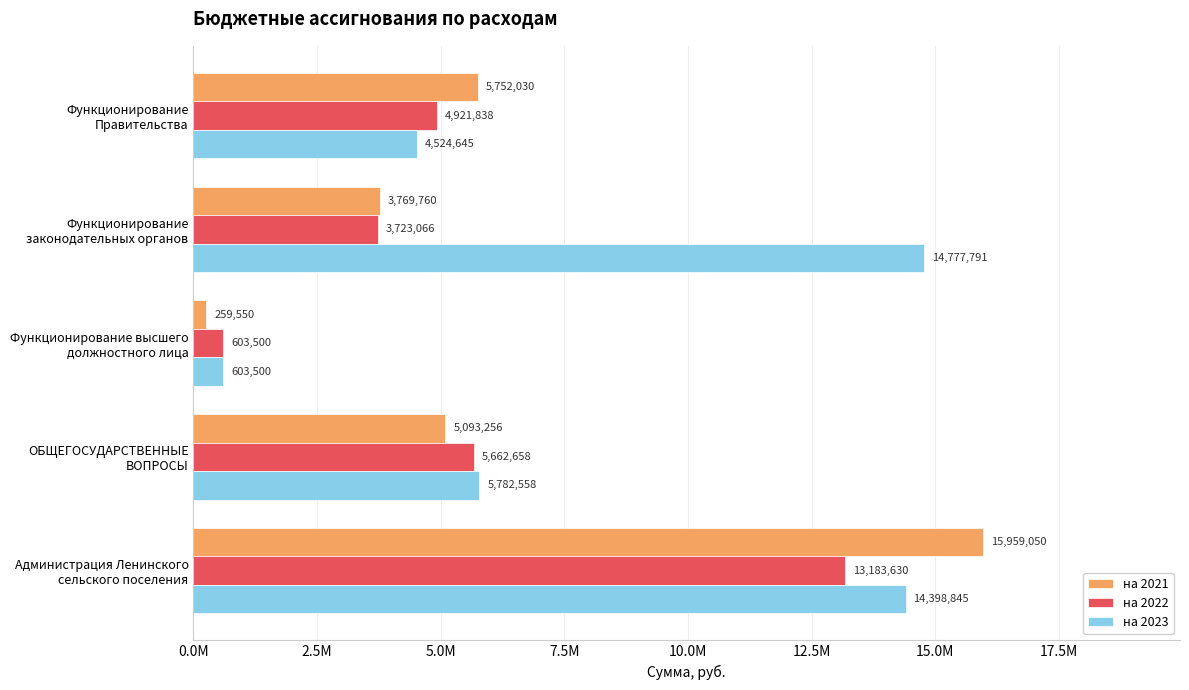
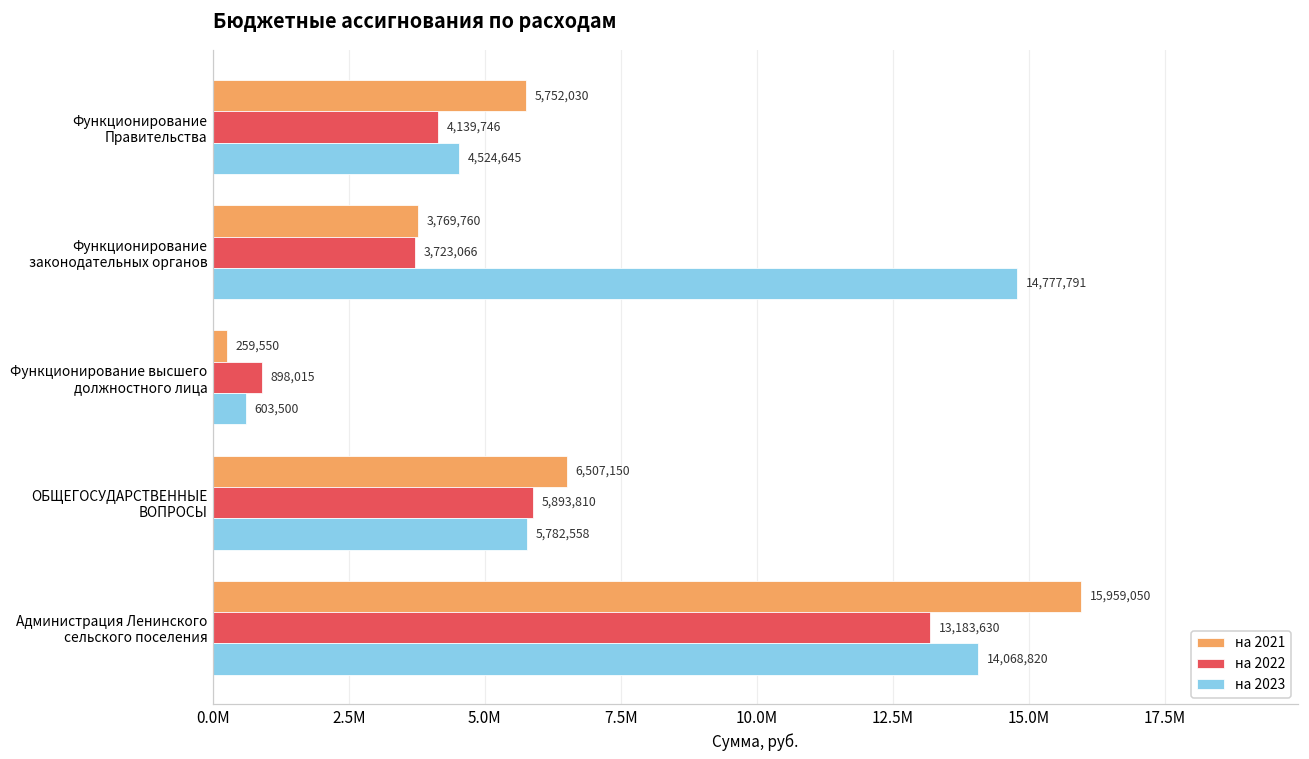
  {
    "на 2021": {
      "Функционирование Правительства": "5,752,030",
      "Функционирование законодательных органов": "3,769,760",
      "Функционирование высшего должностного лица": "259,550",
-     "ОБЩЕГОСУДАРСТВЕННЫЕ ВОПРОСЫ": "5,093,256",
+     "ОБЩЕГОСУДАРСТВЕННЫЕ ВОПРОСЫ": "6,507,150",
      "Администрация Ленинского сельского поселения": "15,959,050"
    },
    "на 2022": {
-     "Функционирование Правительства": "4,921,838",
+     "Функционирование Правительства": "4,139,746",
      "Функционирование законодательных органов": "3,723,066",
-     "Функционирование высшего должностного лица": "603,500",
-     "ОБЩЕГОСУДАРСТВЕННЫЕ ВОПРОСЫ": "5,662,658",
+     "Функционирование высшего должностного лица": "898,015",
+     "ОБЩЕГОСУДАРСТВЕННЫЕ ВОПРОСЫ": "5,893,810",
      "Администрация Ленинского сельского поселения": "13,183,630"
    },
    "на 2023": {
      "Функционирование Правительства": "4,524,645",
      "Функционирование законодательных органов": "14,777,791",
      "Функционирование высшего должностного лица": "603,500",
      "ОБЩЕГОСУДАРСТВЕННЫЕ ВОПРОСЫ": "5,782,558",
-     "Администрация Ленинского сельского поселения": "14,398,845"
+     "Администрация Ленинского сельского поселения": "14,068,820"
    }
  }
